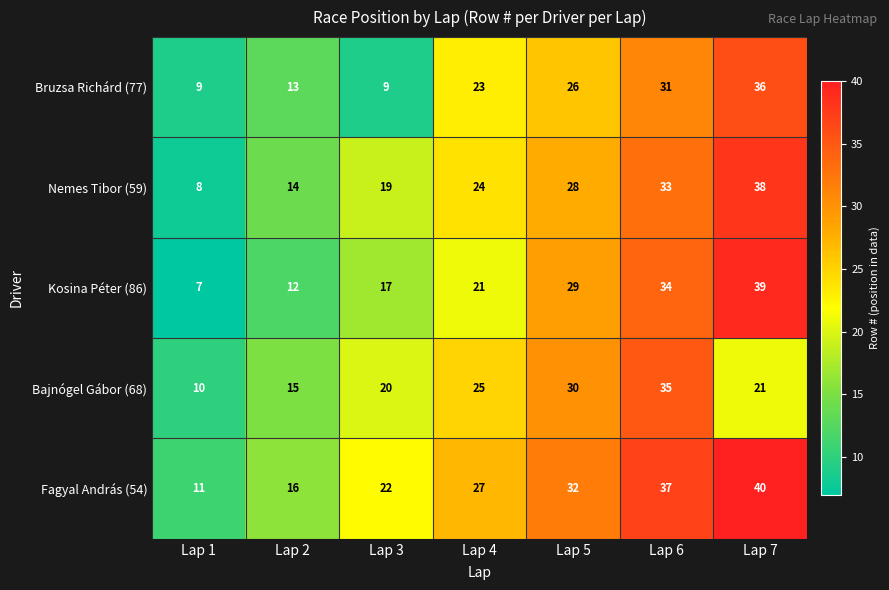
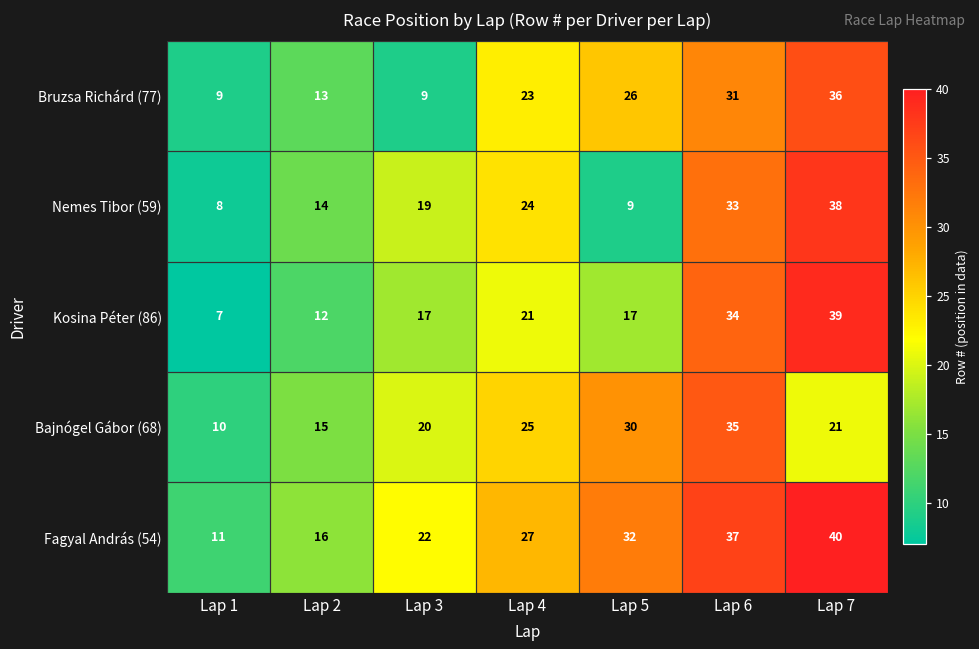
  {
    "Bruzsa Richárd (77)": {
      "Lap 1": 9,
      "Lap 2": 13,
      "Lap 3": 9,
      "Lap 4": 23,
      "Lap 5": 26,
      "Lap 6": 31,
      "Lap 7": 36
    },
    "Nemes Tibor (59)": {
      "Lap 1": 8,
      "Lap 2": 14,
      "Lap 3": 19,
      "Lap 4": 24,
-     "Lap 5": 28,
+     "Lap 5": 9,
      "Lap 6": 33,
      "Lap 7": 38
    },
    "Kosina Péter (86)": {
      "Lap 1": 7,
      "Lap 2": 12,
      "Lap 3": 17,
      "Lap 4": 21,
-     "Lap 5": 29,
+     "Lap 5": 17,
      "Lap 6": 34,
      "Lap 7": 39
    },
    "Bajnógel Gábor (68)": {
      "Lap 1": 10,
      "Lap 2": 15,
      "Lap 3": 20,
      "Lap 4": 25,
      "Lap 5": 30,
      "Lap 6": 35,
      "Lap 7": 21
    },
    "Fagyal András (54)": {
      "Lap 1": 11,
      "Lap 2": 16,
      "Lap 3": 22,
      "Lap 4": 27,
      "Lap 5": 32,
      "Lap 6": 37,
      "Lap 7": 40
    }
  }
